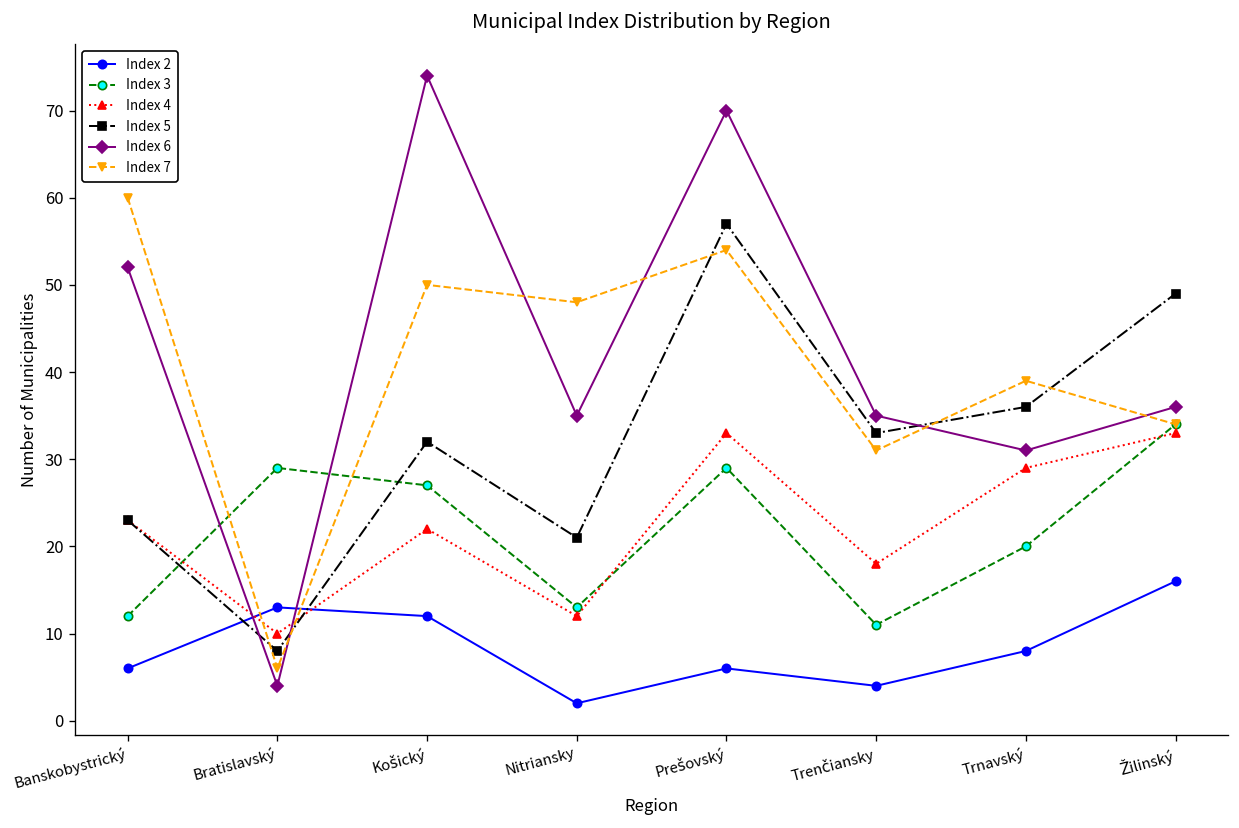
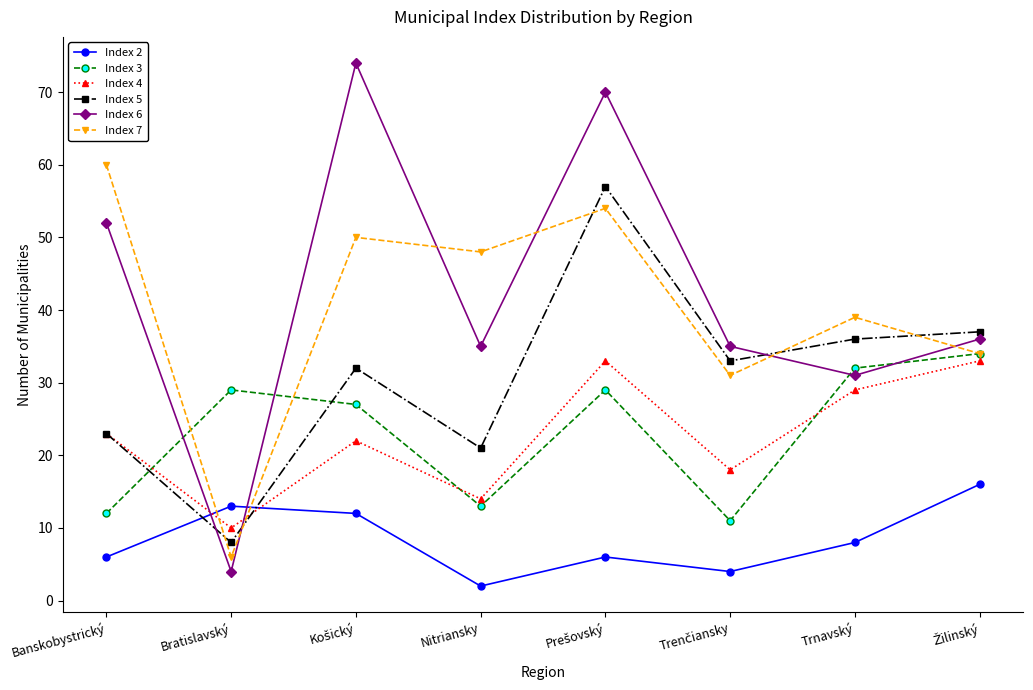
  {
    "Index 2": {
      "Banskobystrický": 6,
      "Bratislavský": 13,
      "Košický": 12,
      "Nitriansky": 2,
      "Prešovský": 6,
      "Trenčiansky": 4,
      "Trnavský": 8,
      "Žilinský": 16
    },
    "Index 3": {
      "Banskobystrický": 12,
      "Bratislavský": 29,
      "Košický": 27,
      "Nitriansky": 13,
      "Prešovský": 29,
      "Trenčiansky": 11,
-     "Trnavský": 20
+     "Trnavský": 32
    },
    "Index 4": {
      "Bratislavský": 10,
      "Košický": 22,
-     "Nitriansky": 12,
+     "Nitriansky": 14,
      "Prešovský": 33,
      "Trenčiansky": 18,
      "Trnavský": 29,
      "Žilinský": 33
    },
    "Index 5": {
      "Bratislavský": 8,
      "Košický": 32,
      "Nitriansky": 21,
      "Prešovský": 57,
      "Trenčiansky": 33,
      "Trnavský": 36,
-     "Žilinský": 49
+     "Žilinský": 37
    },
    "Index 6": {
      "Banskobystrický": 52,
      "Bratislavský": 4,
      "Košický": 74,
      "Nitriansky": 35,
      "Prešovský": 70,
      "Trenčiansky": 35,
      "Trnavský": 31,
      "Žilinský": 36
    },
    "Index 7": {
      "Banskobystrický": 60,
      "Bratislavský": 6,
      "Košický": 50,
      "Nitriansky": 48,
      "Prešovský": 54,
      "Trenčiansky": 31,
      "Trnavský": 39
    }
  }
